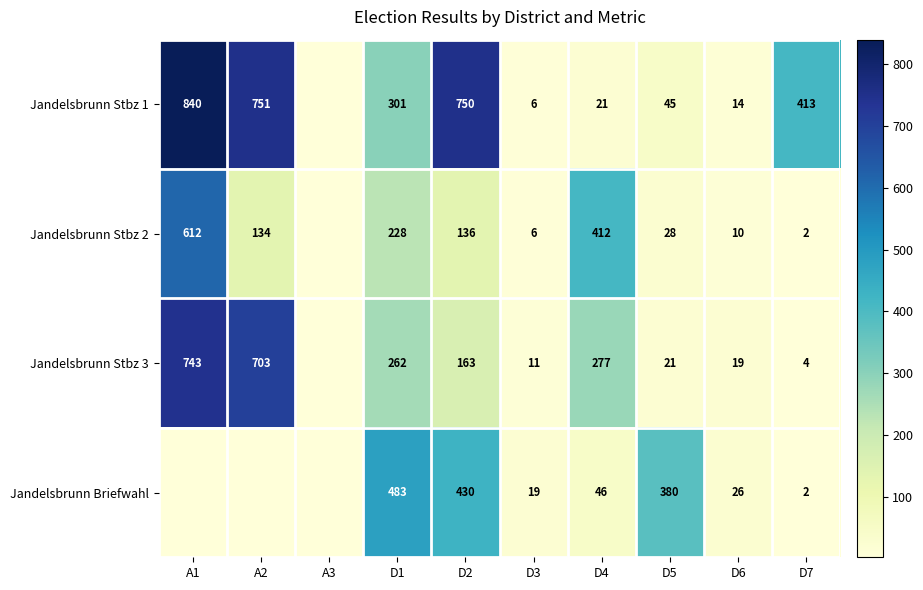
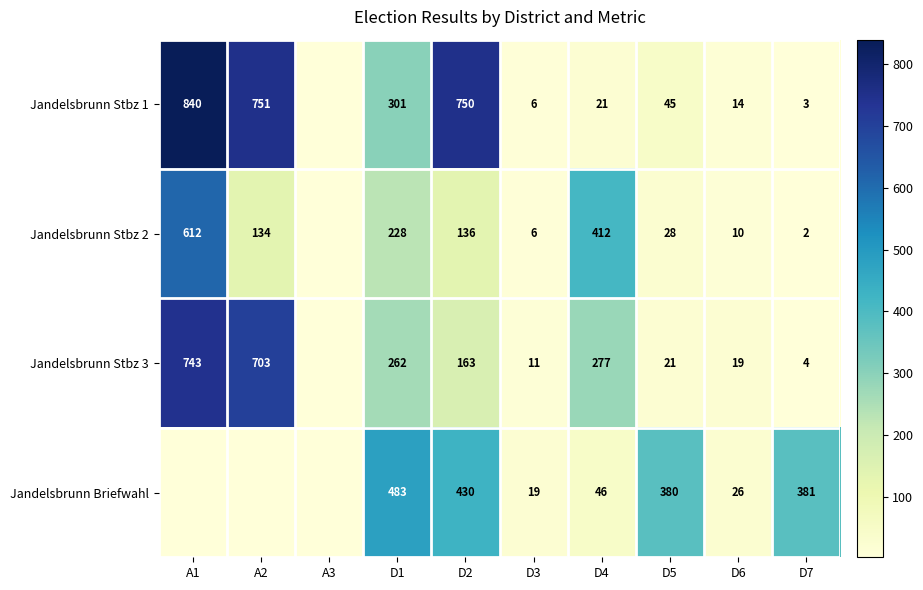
  {
    "Jandelsbrunn Stbz 1": {
      "A1": 840,
      "A2": 751,
      "D1": 301,
      "D2": 750,
      "D3": 6,
      "D4": 21,
      "D5": 45,
      "D6": 14,
-     "D7": 413
+     "D7": 3
    },
    "Jandelsbrunn Stbz 2": {
      "A1": 612,
      "A2": 134,
      "D1": 228,
      "D2": 136,
      "D3": 6,
      "D4": 412,
      "D5": 28,
      "D6": 10,
      "D7": 2
    },
    "Jandelsbrunn Stbz 3": {
      "A1": 743,
      "A2": 703,
      "D1": 262,
      "D2": 163,
      "D3": 11,
      "D4": 277,
      "D5": 21,
      "D6": 19,
      "D7": 4
    },
    "Jandelsbrunn Briefwahl": {
      "D1": 483,
      "D2": 430,
      "D3": 19,
      "D4": 46,
      "D5": 380,
      "D6": 26,
-     "D7": 2
+     "D7": 381
    }
  }
